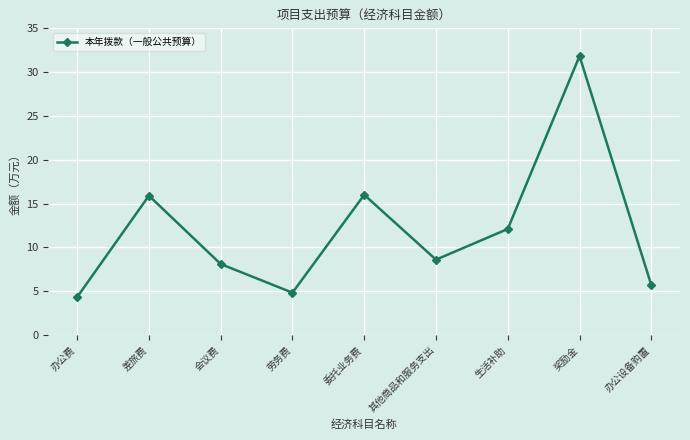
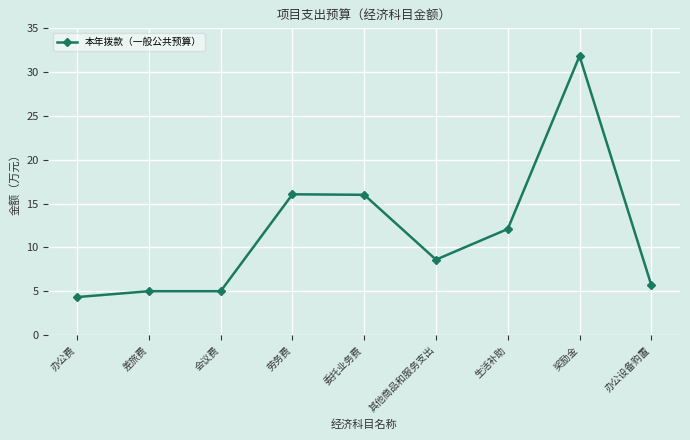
  {
    "办公费": 4,
-   "差旅费": 16,
-   "会议费": 8,
-   "劳务费": 5,
+   "差旅费": 5,
+   "会议费": 5,
+   "劳务费": 16,
    "委托业务费": 16,
    "其他商品和服务支出": 9,
    "生活补助": 12,
    "奖励金": 32,
    "办公设备购置": 6
  }
